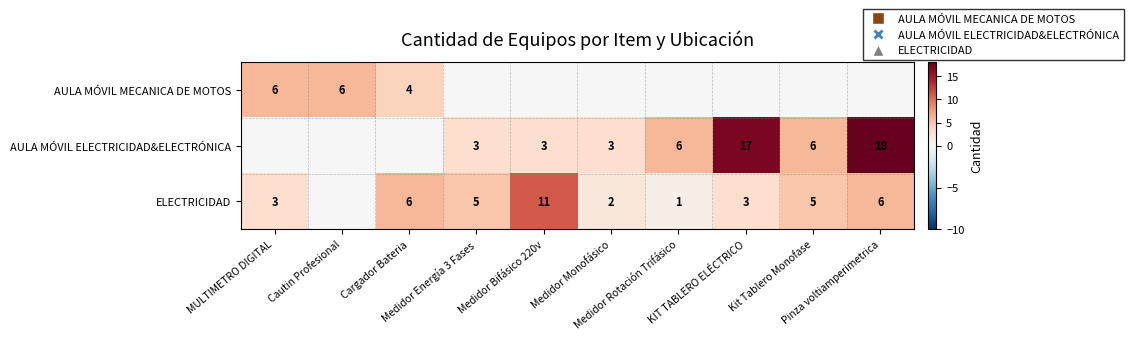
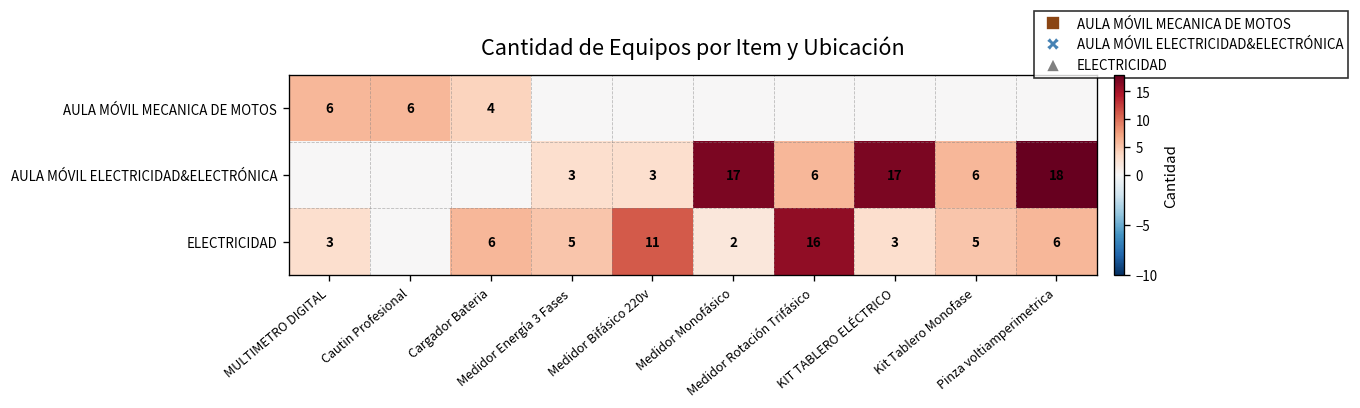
  {
    "AULA MÓVIL MECANICA DE MOTOS": {
      "MULTIMETRO DIGITAL": 6,
      "Cautin Profesional": 6,
      "Cargador Bateria": 4
    },
    "AULA MÓVIL ELECTRICIDAD&ELECTRÓNICA": {
      "Medidor Energía 3 Fases": 3,
      "Medidor Bifásico 220v": 3,
-     "Medidor Monofásico": 3,
+     "Medidor Monofásico": 17,
      "Medidor Rotación Trifásico": 6,
      "KIT TABLERO ELÉCTRICO": 17,
      "Kit Tablero Monofase": 6,
      "Pinza voltiamperimetrica": 18
    },
    "ELECTRICIDAD": {
      "MULTIMETRO DIGITAL": 3,
      "Cargador Bateria": 6,
      "Medidor Energía 3 Fases": 5,
      "Medidor Bifásico 220v": 11,
      "Medidor Monofásico": 2,
-     "Medidor Rotación Trifásico": 1,
+     "Medidor Rotación Trifásico": 16,
      "KIT TABLERO ELÉCTRICO": 3,
      "Kit Tablero Monofase": 5,
      "Pinza voltiamperimetrica": 6
    }
  }
